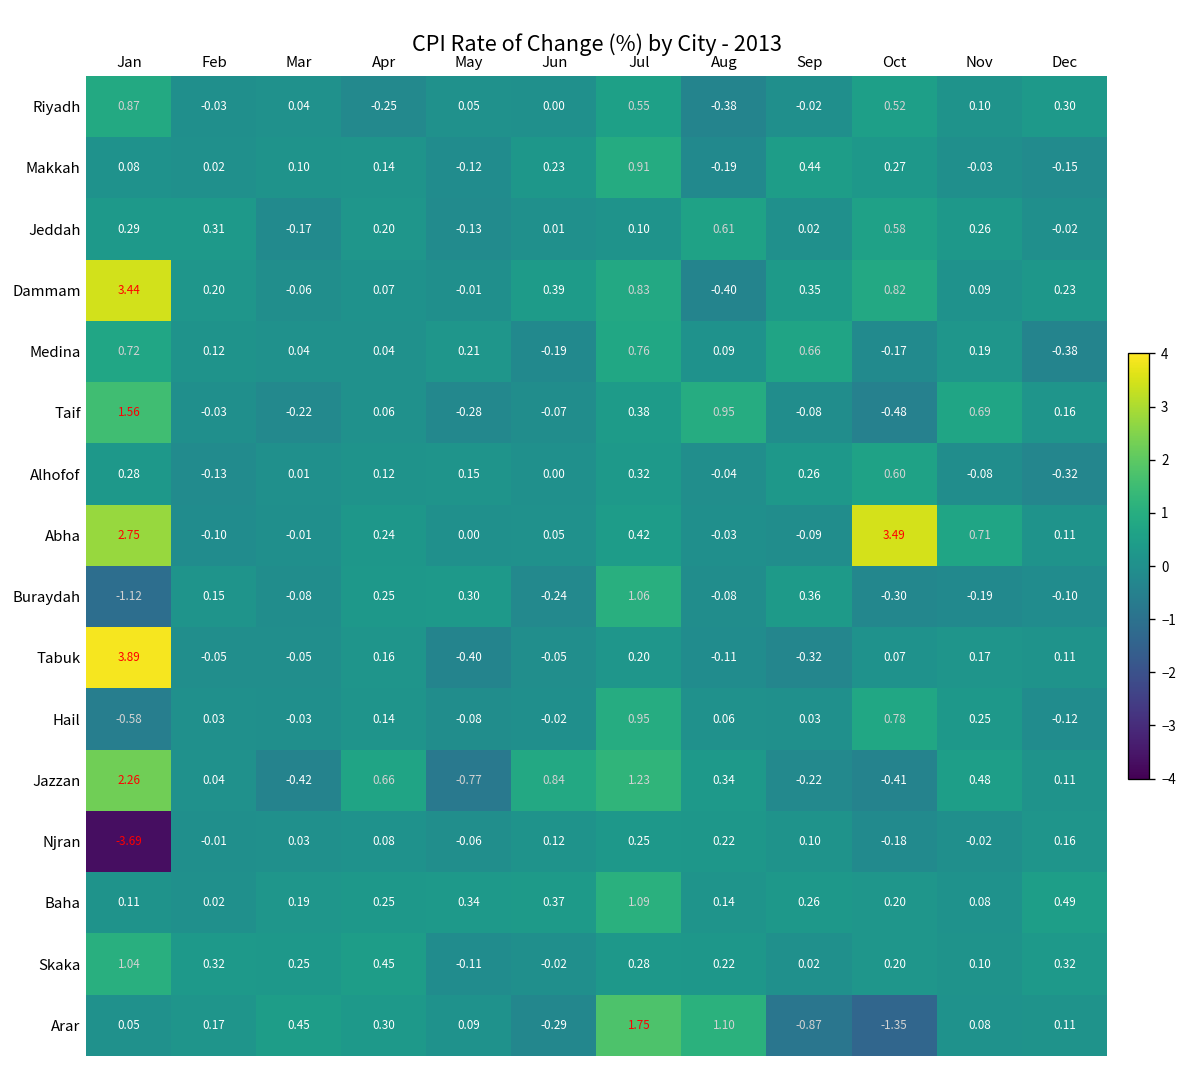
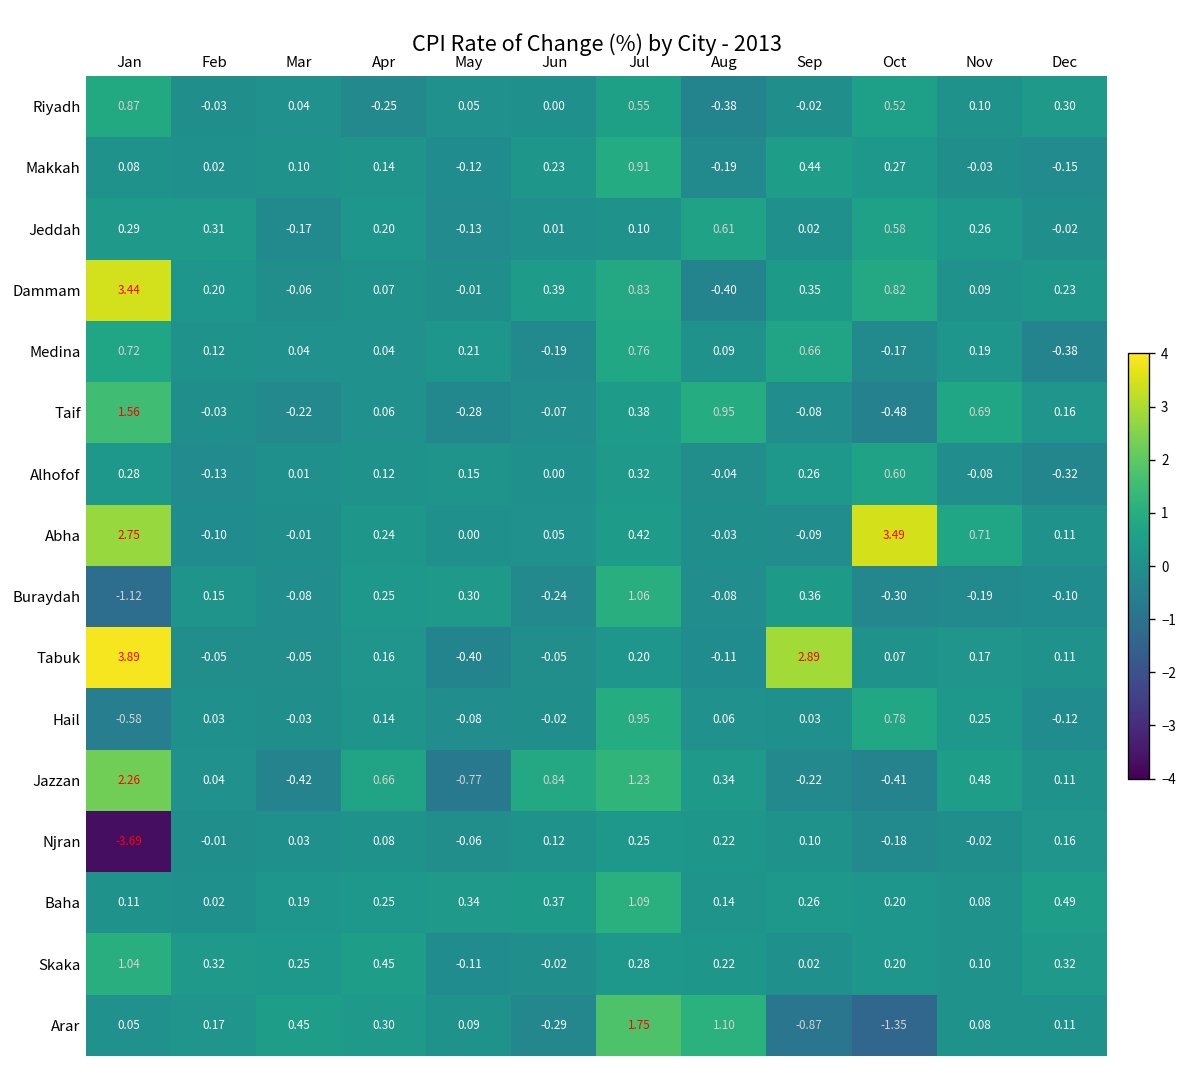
  {
    "Riyadh": {
      "Jan": 0.87,
      "Feb": -0.03,
      "Mar": 0.04,
      "Apr": -0.25,
      "May": 0.05,
      "Jun": 0.00,
      "Jul": 0.55,
      "Aug": -0.38,
      "Sep": -0.02,
      "Oct": 0.52,
      "Nov": 0.10,
      "Dec": 0.30
    },
    "Makkah": {
      "Jan": 0.08,
      "Feb": 0.02,
      "Mar": 0.10,
      "Apr": 0.14,
      "May": -0.12,
      "Jun": 0.23,
      "Jul": 0.91,
      "Aug": -0.19,
      "Sep": 0.44,
      "Oct": 0.27,
      "Nov": -0.03,
      "Dec": -0.15
    },
    "Jeddah": {
      "Jan": 0.29,
      "Feb": 0.31,
      "Mar": -0.17,
      "Apr": 0.20,
      "May": -0.13,
      "Jun": 0.01,
      "Jul": 0.10,
      "Aug": 0.61,
      "Sep": 0.02,
      "Oct": 0.58,
      "Nov": 0.26,
      "Dec": -0.02
    },
    "Dammam": {
      "Jan": 3.44,
      "Feb": 0.20,
      "Mar": -0.06,
      "Apr": 0.07,
      "May": -0.01,
      "Jun": 0.39,
      "Jul": 0.83,
      "Aug": -0.40,
      "Sep": 0.35,
      "Oct": 0.82,
      "Nov": 0.09,
      "Dec": 0.23
    },
    "Medina": {
      "Jan": 0.72,
      "Feb": 0.12,
      "Mar": 0.04,
      "Apr": 0.04,
      "May": 0.21,
      "Jun": -0.19,
      "Jul": 0.76,
      "Aug": 0.09,
      "Sep": 0.66,
      "Oct": -0.17,
      "Nov": 0.19,
      "Dec": -0.38
    },
    "Taif": {
      "Jan": 1.56,
      "Feb": -0.03,
      "Mar": -0.22,
      "Apr": 0.06,
      "May": -0.28,
      "Jun": -0.07,
      "Jul": 0.38,
      "Aug": 0.95,
      "Sep": -0.08,
      "Oct": -0.48,
      "Nov": 0.69,
      "Dec": 0.16
    },
    "Alhofof": {
      "Jan": 0.28,
      "Feb": -0.13,
      "Mar": 0.01,
      "Apr": 0.12,
      "May": 0.15,
      "Jun": 0.00,
      "Jul": 0.32,
      "Aug": -0.04,
      "Sep": 0.26,
      "Oct": 0.60,
      "Nov": -0.08,
      "Dec": -0.32
    },
    "Abha": {
      "Jan": 2.75,
      "Feb": -0.10,
      "Mar": -0.01,
      "Apr": 0.24,
      "May": 0.00,
      "Jun": 0.05,
      "Jul": 0.42,
      "Aug": -0.03,
      "Sep": -0.09,
      "Oct": 3.49,
      "Nov": 0.71,
      "Dec": 0.11
    },
    "Buraydah": {
      "Jan": -1.12,
      "Feb": 0.15,
      "Mar": -0.08,
      "Apr": 0.25,
      "May": 0.30,
      "Jun": -0.24,
      "Jul": 1.06,
      "Aug": -0.08,
      "Sep": 0.36,
      "Oct": -0.30,
      "Nov": -0.19,
      "Dec": -0.10
    },
    "Tabuk": {
      "Jan": 3.89,
      "Feb": -0.05,
      "Mar": -0.05,
      "Apr": 0.16,
      "May": -0.40,
      "Jun": -0.05,
      "Jul": 0.20,
      "Aug": -0.11,
-     "Sep": -0.32,
+     "Sep": 2.89,
      "Oct": 0.07,
      "Nov": 0.17,
      "Dec": 0.11
    },
    "Hail": {
      "Jan": -0.58,
      "Feb": 0.03,
      "Mar": -0.03,
      "Apr": 0.14,
      "May": -0.08,
      "Jun": -0.02,
      "Jul": 0.95,
      "Aug": 0.06,
      "Sep": 0.03,
      "Oct": 0.78,
      "Nov": 0.25,
      "Dec": -0.12
    },
    "Jazzan": {
      "Jan": 2.26,
      "Feb": 0.04,
      "Mar": -0.42,
      "Apr": 0.66,
      "May": -0.77,
      "Jun": 0.84,
      "Jul": 1.23,
      "Aug": 0.34,
      "Sep": -0.22,
      "Oct": -0.41,
      "Nov": 0.48,
      "Dec": 0.11
    },
    "Njran": {
      "Jan": -3.69,
      "Feb": -0.01,
      "Mar": 0.03,
      "Apr": 0.08,
      "May": -0.06,
      "Jun": 0.12,
      "Jul": 0.25,
      "Aug": 0.22,
      "Sep": 0.10,
      "Oct": -0.18,
      "Nov": -0.02,
      "Dec": 0.16
    },
    "Baha": {
      "Jan": 0.11,
      "Feb": 0.02,
      "Mar": 0.19,
      "Apr": 0.25,
      "May": 0.34,
      "Jun": 0.37,
      "Jul": 1.09,
      "Aug": 0.14,
      "Sep": 0.26,
      "Oct": 0.20,
      "Nov": 0.08,
      "Dec": 0.49
    },
    "Skaka": {
      "Jan": 1.04,
      "Feb": 0.32,
      "Mar": 0.25,
      "Apr": 0.45,
      "May": -0.11,
      "Jun": -0.02,
      "Jul": 0.28,
      "Aug": 0.22,
      "Sep": 0.02,
      "Oct": 0.20,
      "Nov": 0.10,
      "Dec": 0.32
    },
    "Arar": {
      "Jan": 0.05,
      "Feb": 0.17,
      "Mar": 0.45,
      "Apr": 0.30,
      "May": 0.09,
      "Jun": -0.29,
      "Jul": 1.75,
      "Aug": 1.10,
      "Sep": -0.87,
      "Oct": -1.35,
      "Nov": 0.08,
      "Dec": 0.11
    }
  }
